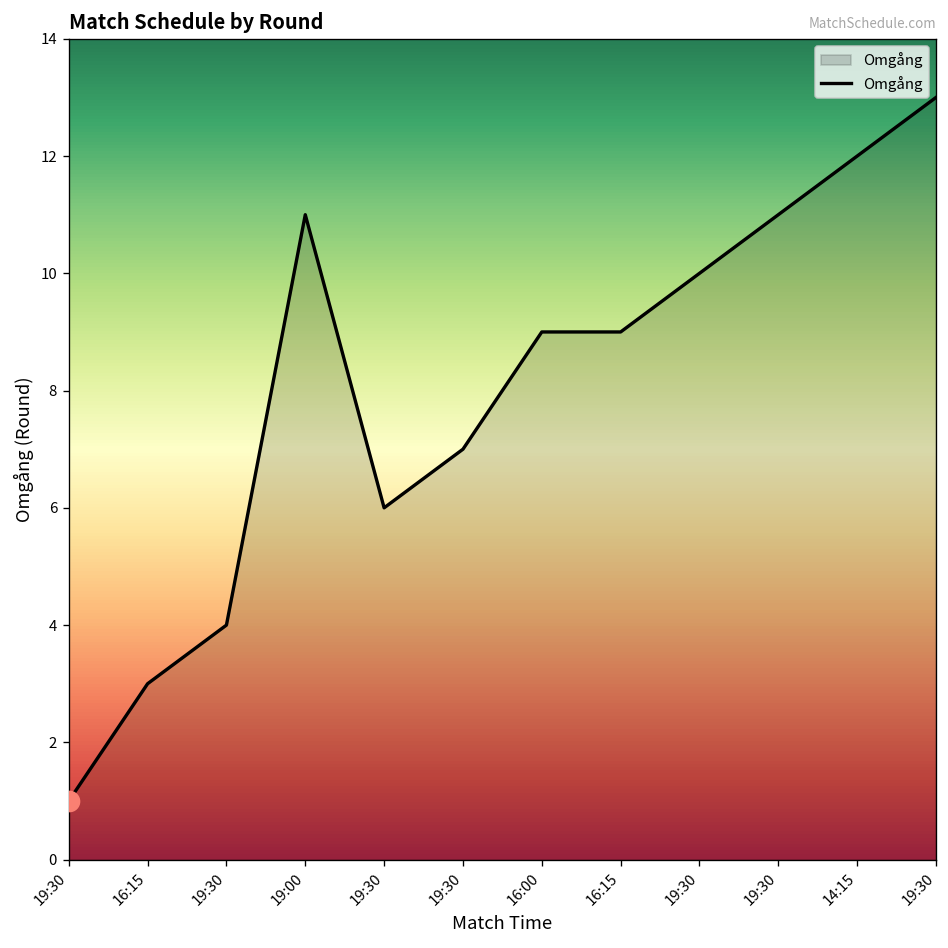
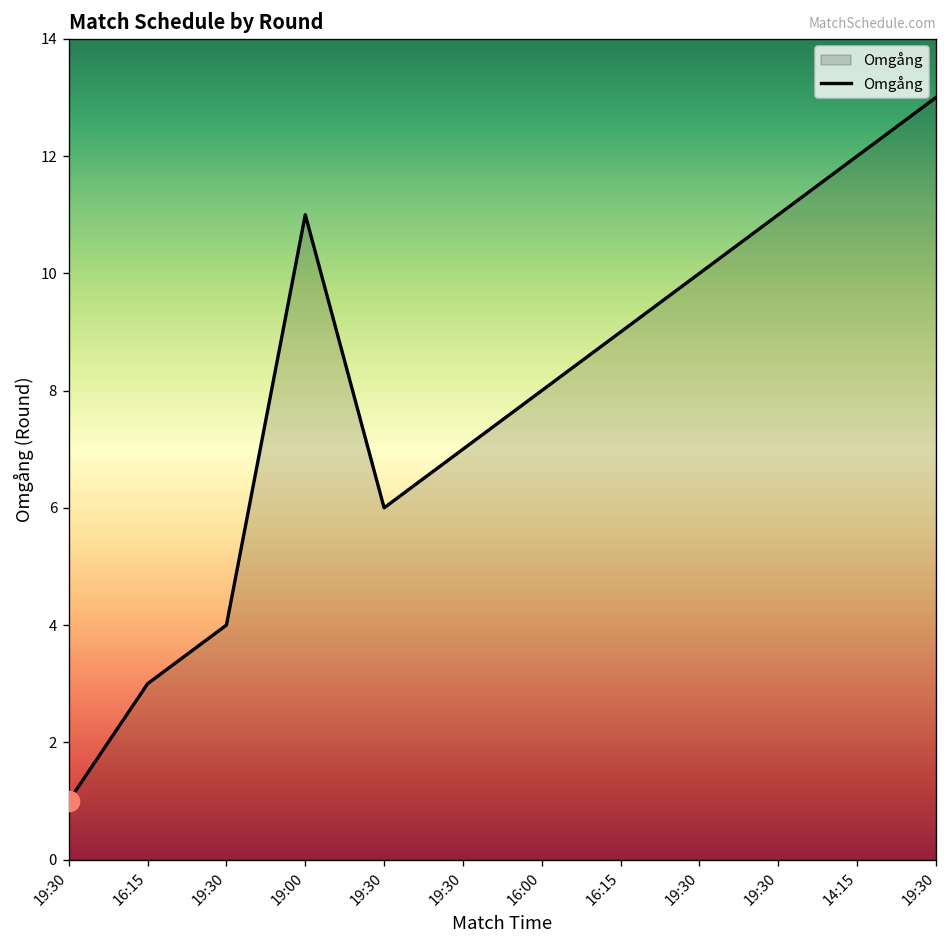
  {
    "Omgång": {
      "19:00": 11,
-     "16:00": 9,
+     "16:00": 8,
      "14:15": 12
    }
  }
